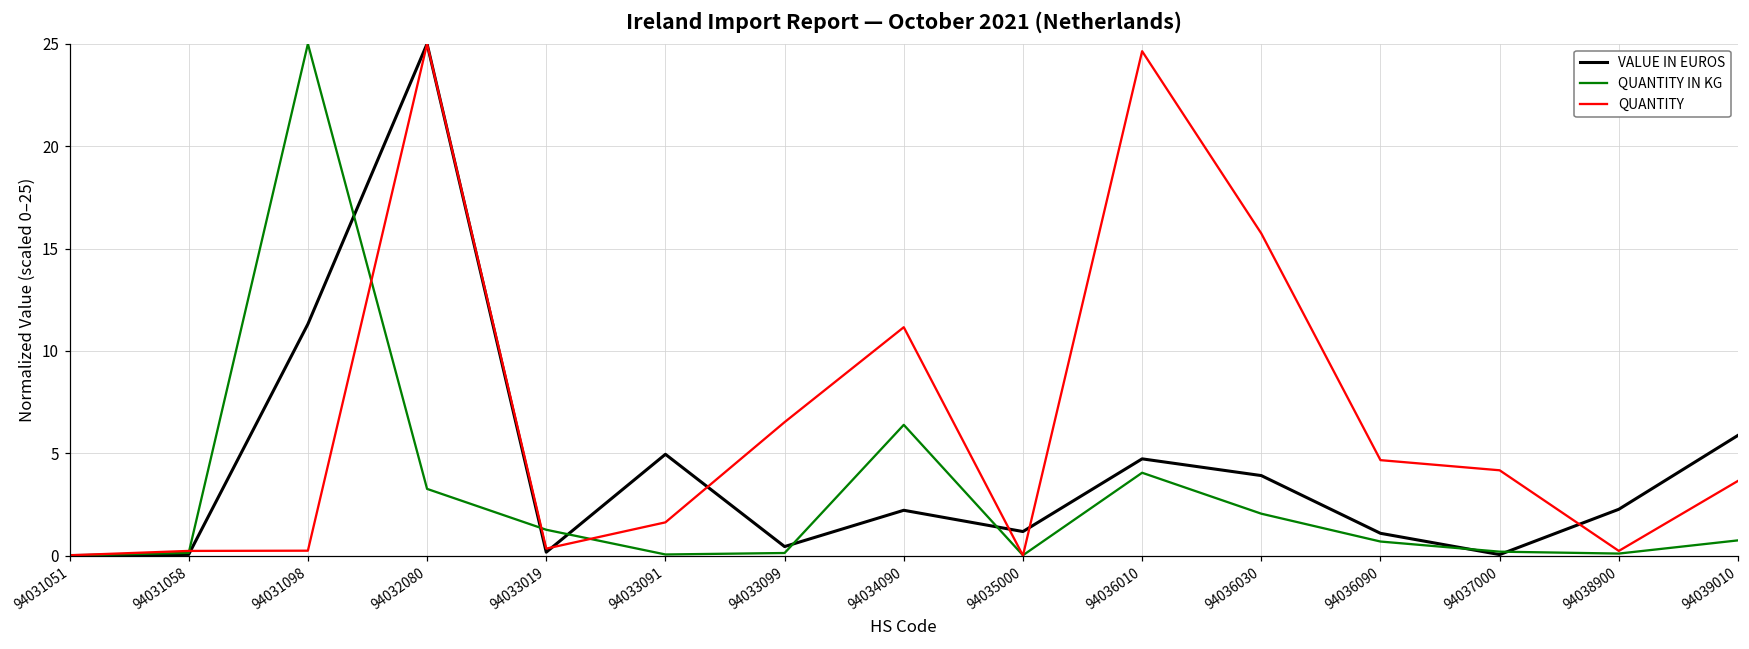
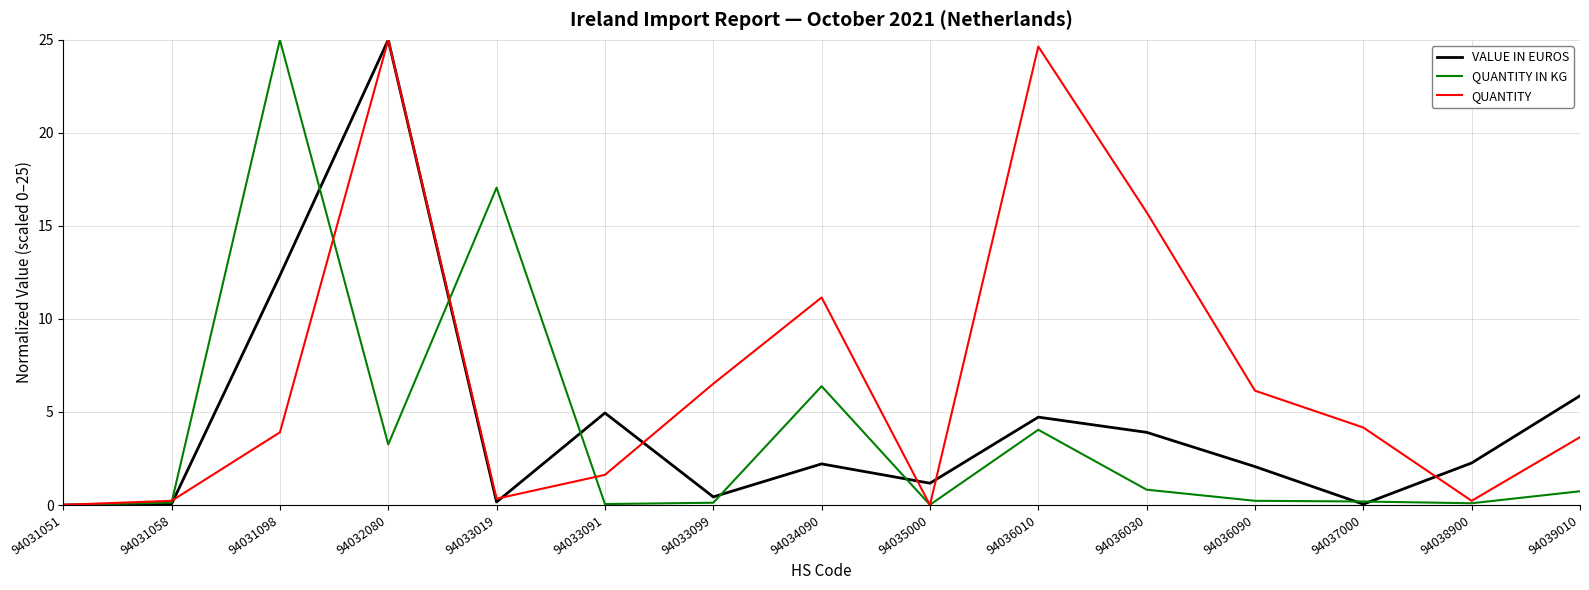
  {
    "VALUE IN EUROS": {
-     "94031098": 11.3,
+     "94031098": 12.3,
      "94033019": 0.2,
      "94033091": 4.9,
      "94033099": 0.4,
      "94034090": 2.2,
      "94035000": 1.2,
      "94036010": 4.7,
      "94036030": 3.9,
-     "94036090": 1.1,
+     "94036090": 2.1,
      "94037000": 0.0,
      "94038900": 2.3,
      "94039010": 5.9
    },
    "QUANTITY IN KG": {
      "94031098": 25.0,
      "94032080": 3.3,
-     "94033019": 1.3,
+     "94033019": 17.1,
      "94033091": 0.1,
      "94033099": 0.1,
      "94034090": 6.4,
      "94036010": 4.0,
-     "94036030": 2.0,
-     "94036090": 0.7,
+     "94036030": 0.8,
+     "94036090": 0.2,
      "94037000": 0.2,
      "94039010": 0.7
    },
    "QUANTITY": {
-     "94031098": 0.2,
+     "94031098": 3.9,
      "94033019": 0.3,
      "94033091": 1.6,
      "94033099": 6.5,
      "94034090": 11.2,
      "94036010": 24.6,
      "94036030": 15.7,
-     "94036090": 4.7,
+     "94036090": 6.1,
      "94037000": 4.2,
      "94039010": 3.6
    }
  }
